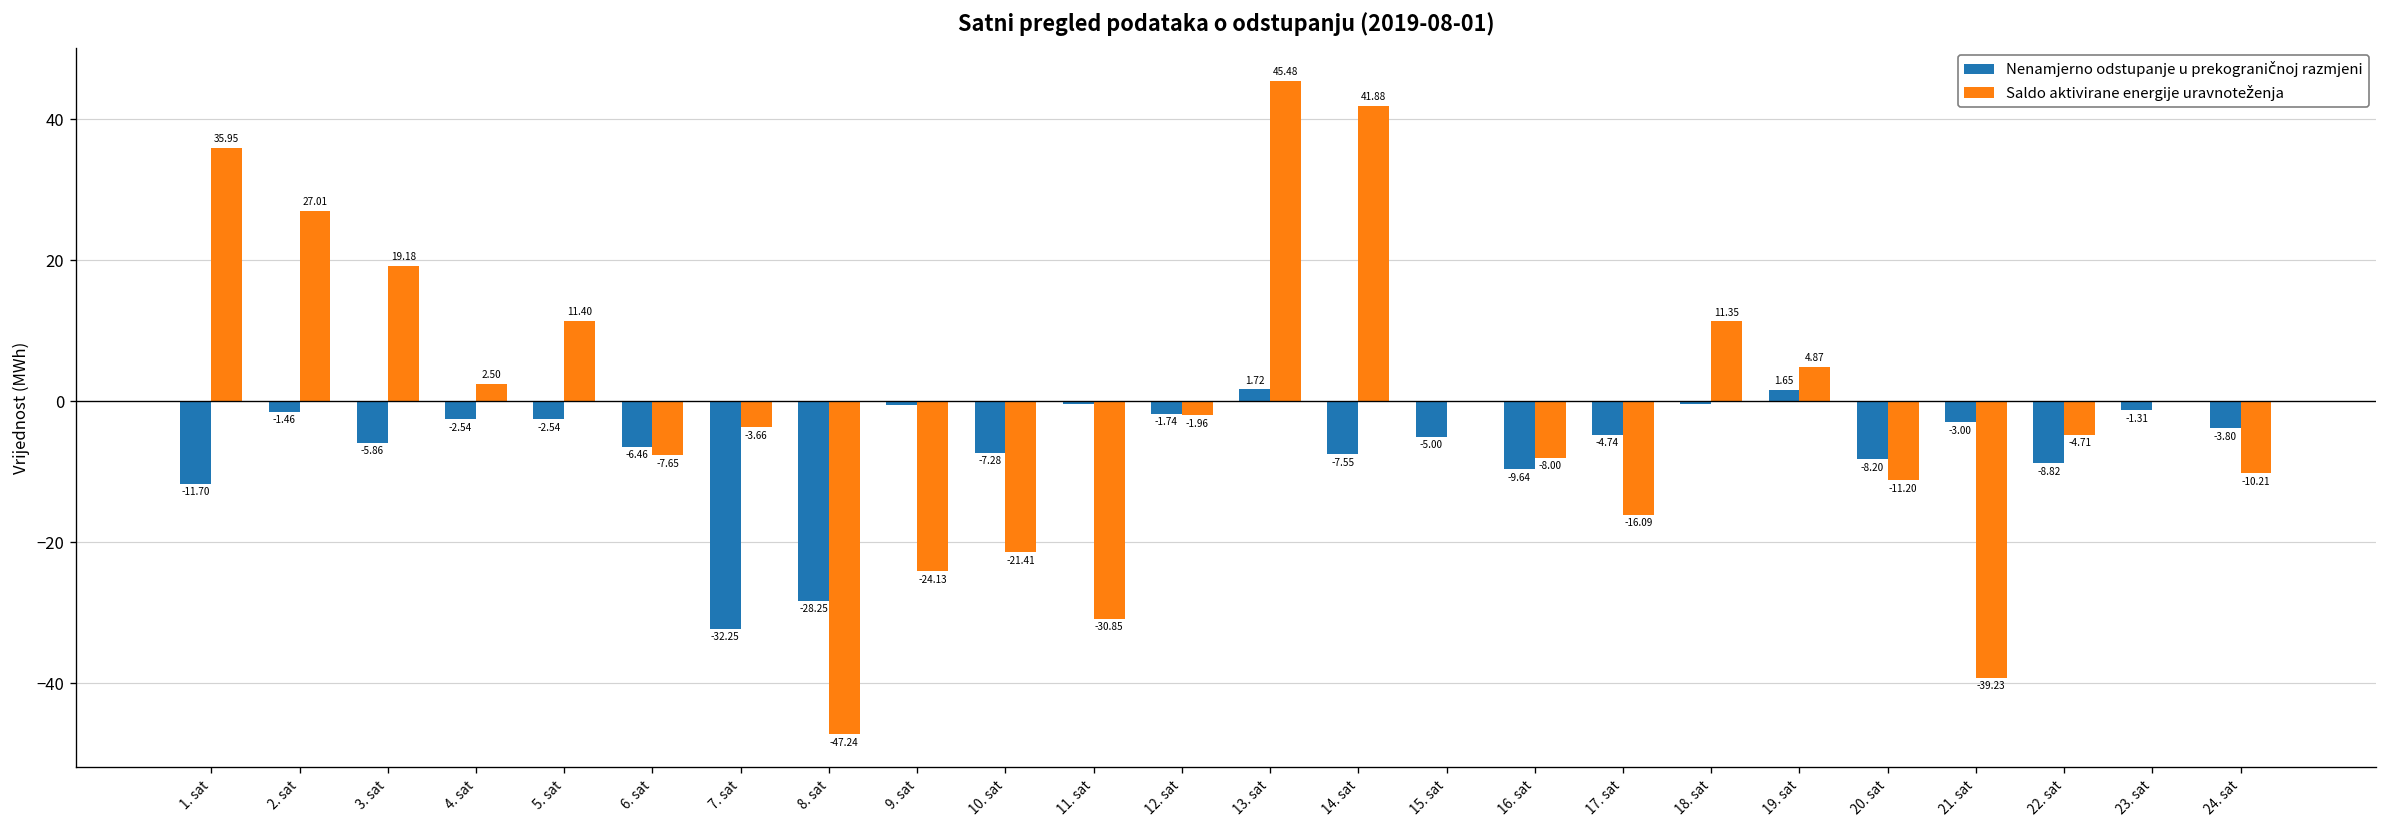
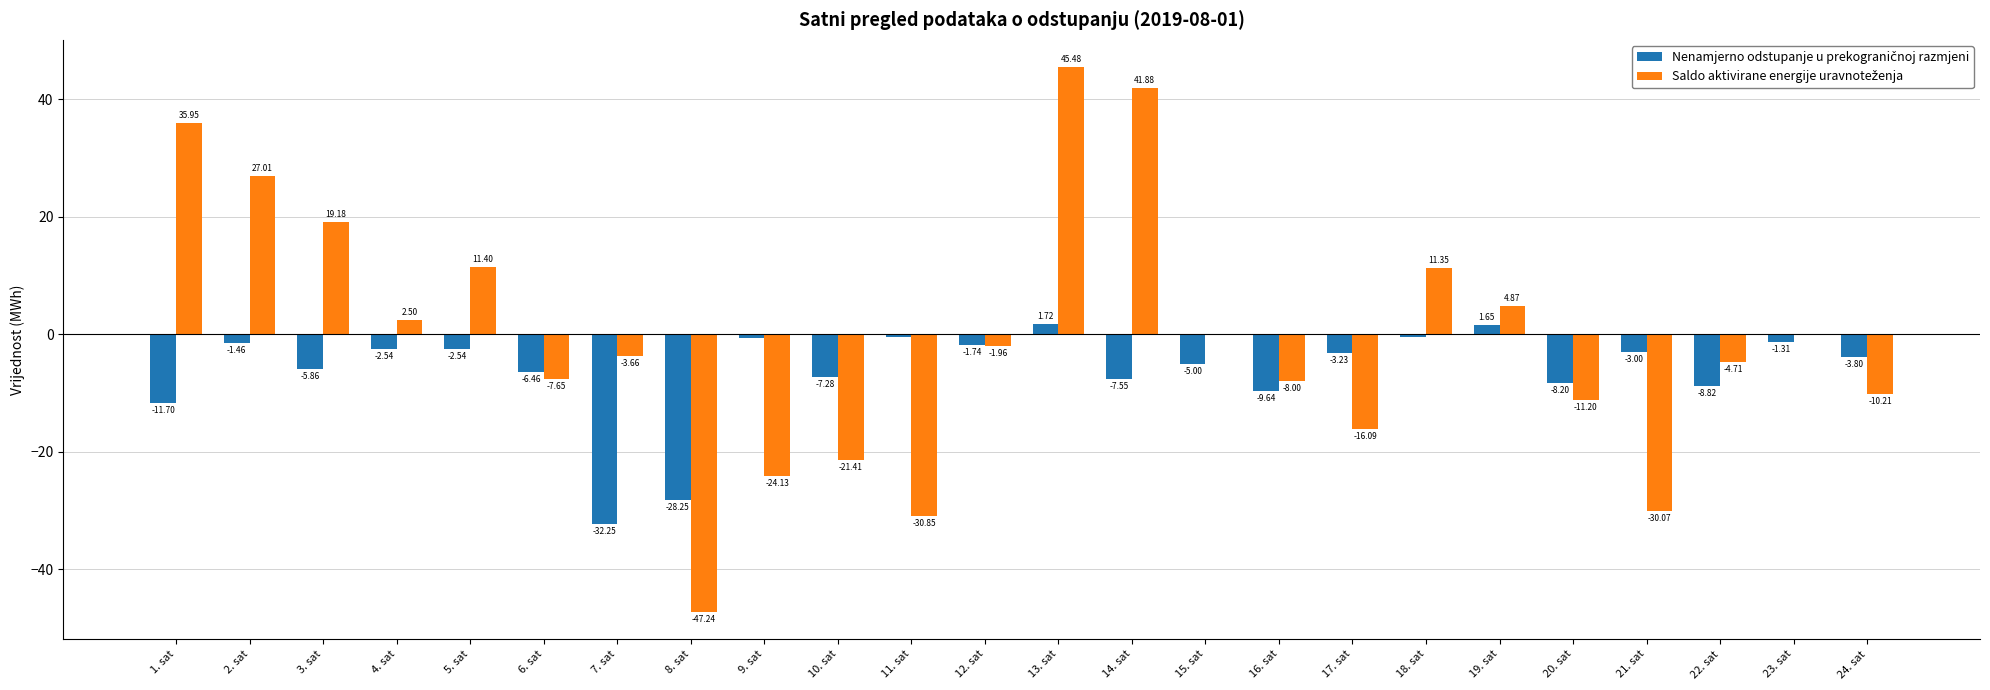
  {
    "Nenamjerno odstupanje u prekograničnoj razmjeni": {
      "1. sat": -11.70,
      "2. sat": -1.46,
      "3. sat": -5.86,
      "4. sat": -2.54,
      "5. sat": -2.54,
      "6. sat": -6.46,
      "7. sat": -32.25,
      "8. sat": -28.25,
      "10. sat": -7.28,
      "12. sat": -1.74,
      "13. sat": 1.72,
      "14. sat": -7.55,
      "15. sat": -5.00,
      "16. sat": -9.64,
-     "17. sat": -4.74,
+     "17. sat": -3.23,
      "19. sat": 1.65,
      "20. sat": -8.20,
      "21. sat": -3.00,
      "22. sat": -8.82,
      "23. sat": -1.31,
      "24. sat": -3.80
    },
    "Saldo aktivirane energije uravnoteženja": {
      "1. sat": 35.95,
      "2. sat": 27.01,
      "3. sat": 19.18,
      "4. sat": 2.50,
      "5. sat": 11.40,
      "6. sat": -7.65,
      "7. sat": -3.66,
      "8. sat": -47.24,
      "9. sat": -24.13,
      "10. sat": -21.41,
      "11. sat": -30.85,
      "12. sat": -1.96,
      "13. sat": 45.48,
      "14. sat": 41.88,
      "16. sat": -8.00,
      "17. sat": -16.09,
      "18. sat": 11.35,
      "19. sat": 4.87,
      "20. sat": -11.20,
-     "21. sat": -39.23,
+     "21. sat": -30.07,
      "22. sat": -4.71,
      "24. sat": -10.21
    }
  }
